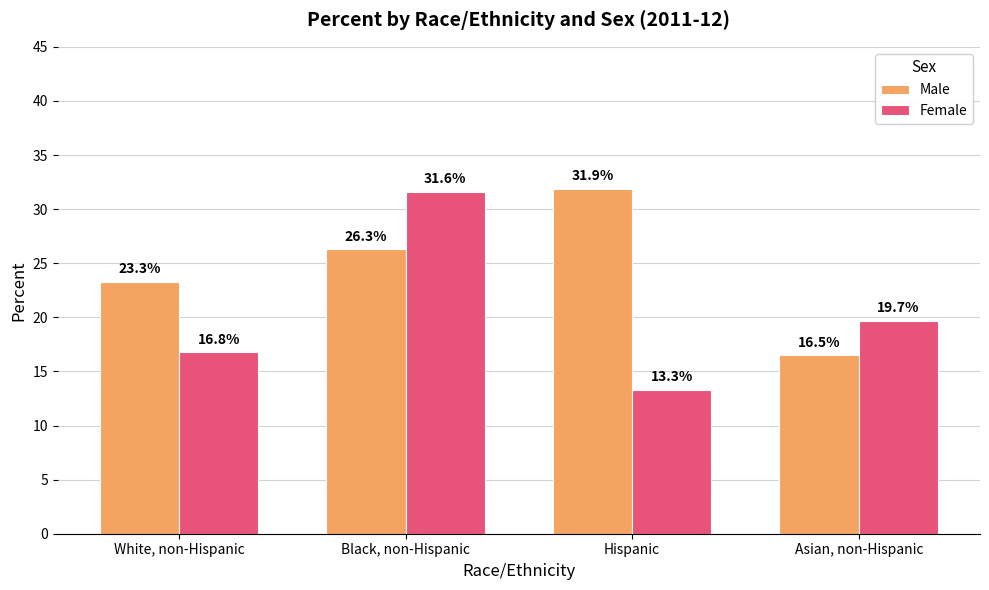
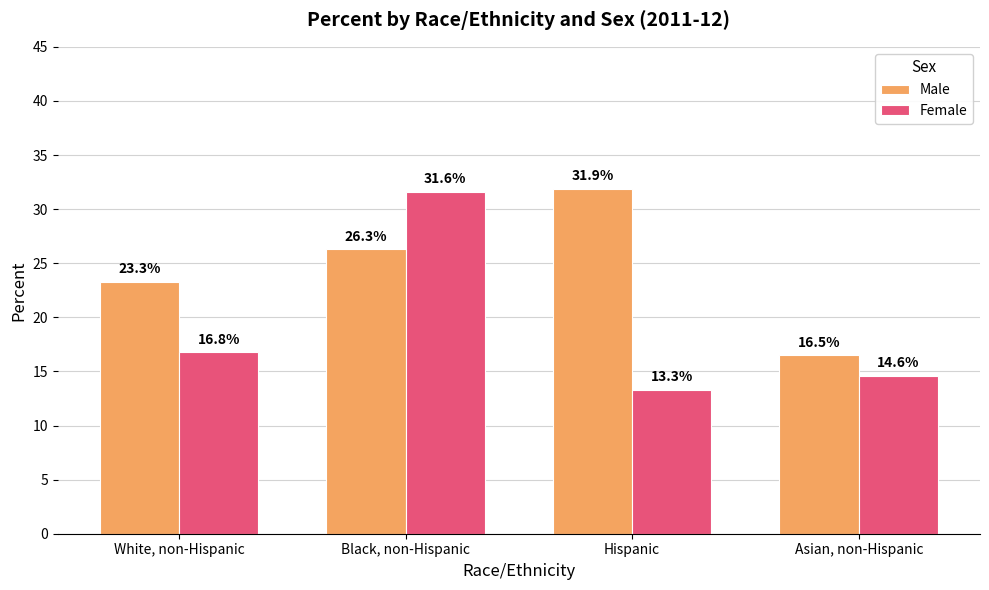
  {
    "Male": {
      "White, non-Hispanic": "23.3%",
      "Black, non-Hispanic": "26.3%",
      "Hispanic": "31.9%",
      "Asian, non-Hispanic": "16.5%"
    },
    "Female": {
      "White, non-Hispanic": "16.8%",
      "Black, non-Hispanic": "31.6%",
      "Hispanic": "13.3%",
-     "Asian, non-Hispanic": "19.7%"
+     "Asian, non-Hispanic": "14.6%"
    }
  }
